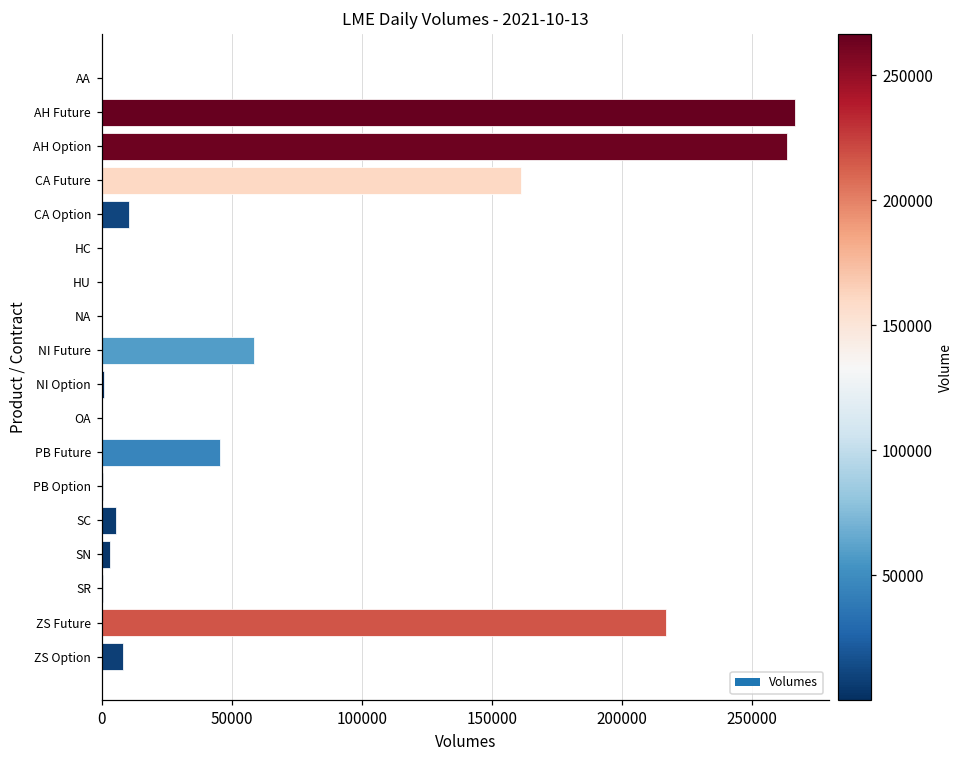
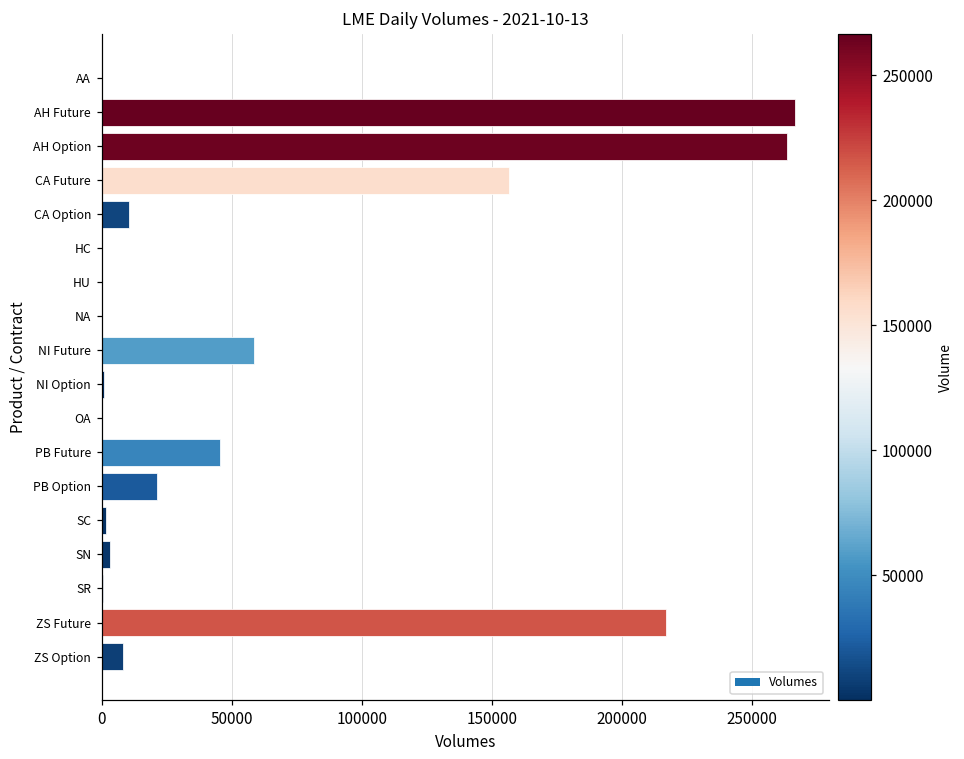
  {
    "AH Future": 266000,
    "AH Option": 263000,
-   "CA Future": 161000,
+   "CA Future": 156000,
    "CA Option": 11000,
    "NI Future": 59000,
    "PB Future": 45000,
-   "PB Option": 0,
-   "SC": 6000,
+   "PB Option": 21000,
+   "SC": 2000,
    "SN": 3000,
    "ZS Future": 217000,
    "ZS Option": 8000
  }
